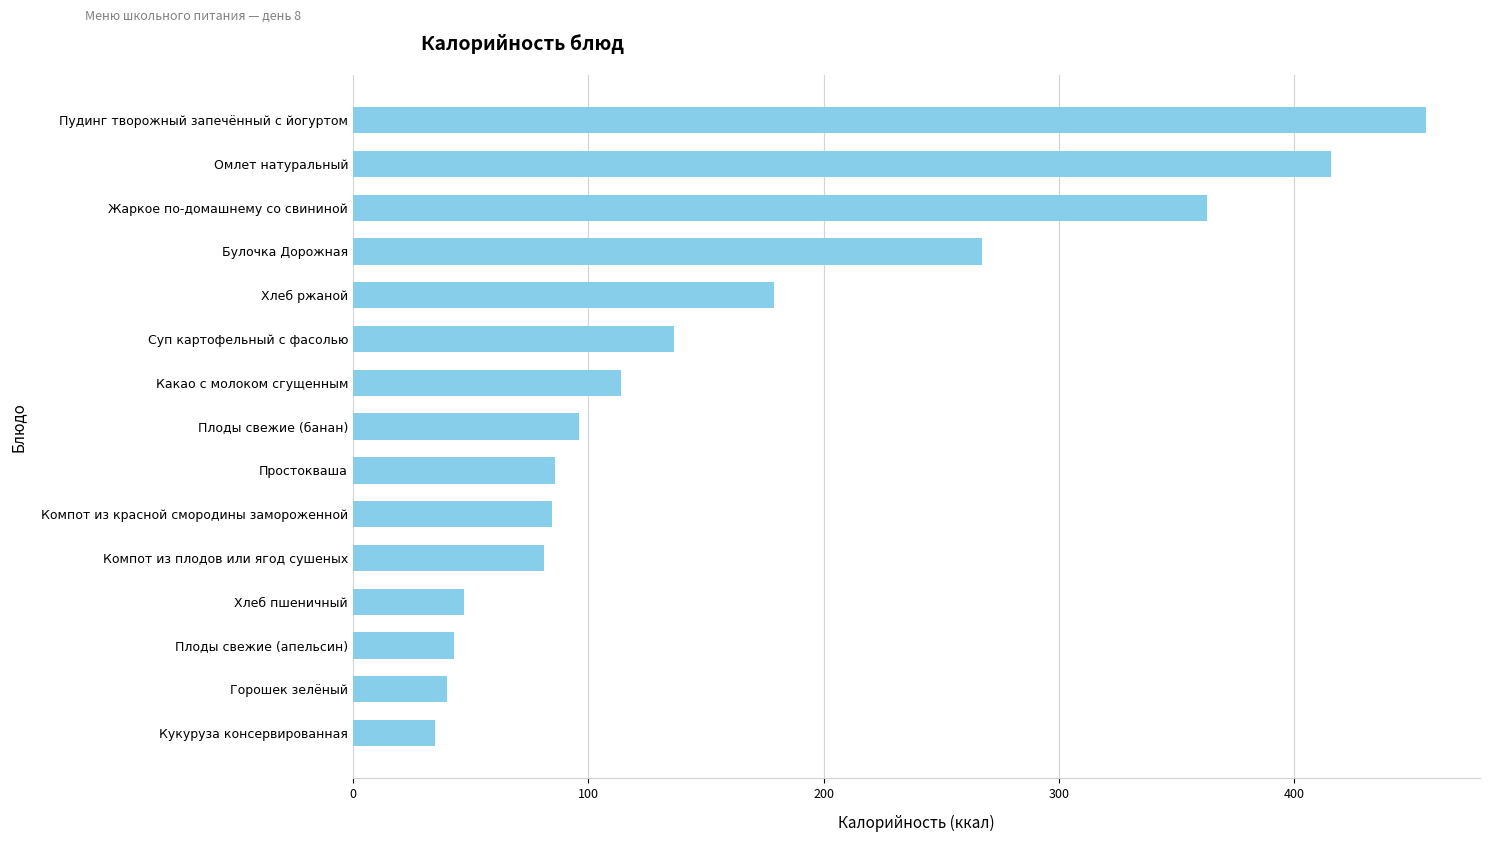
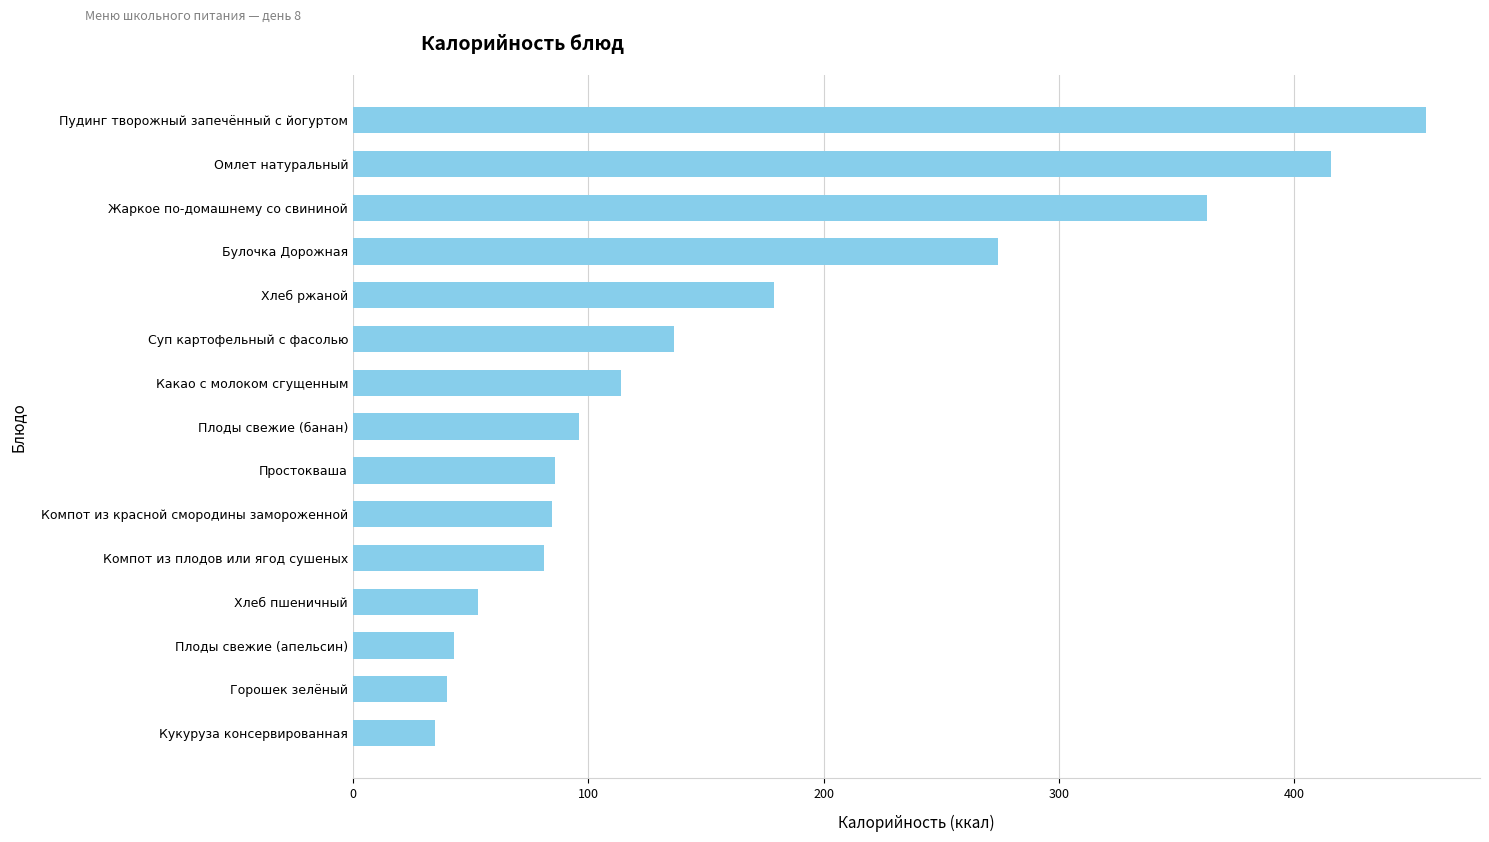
  {
    "Пудинг творожный запечённый с йогуртом": 456,
    "Омлет натуральный": 415,
    "Жаркое по-домашнему со свининой": 363,
-   "Булочка Дорожная": 267,
+   "Булочка Дорожная": 274,
    "Хлеб ржаной": 179,
    "Суп картофельный с фасолью": 136,
    "Какао с молоком сгущенным": 114,
    "Плоды свежие (банан)": 96,
    "Простокваша": 86,
    "Компот из красной смородины замороженной": 84,
    "Компот из плодов или ягод сушеных": 81,
-   "Хлеб пшеничный": 47,
+   "Хлеб пшеничный": 53,
    "Плоды свежие (апельсин)": 43,
    "Горошек зелёный": 40,
    "Кукуруза консервированная": 35
  }
